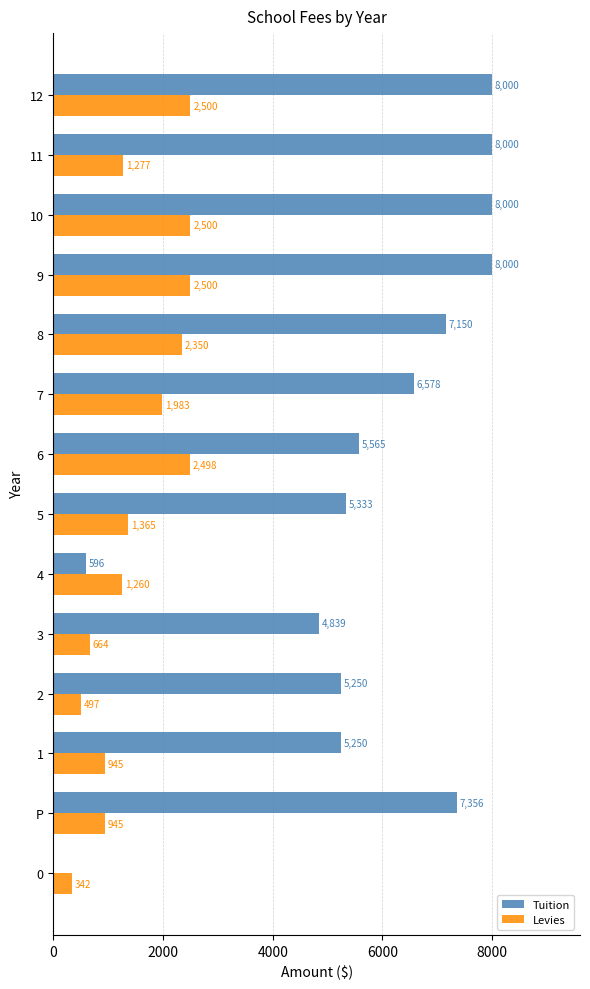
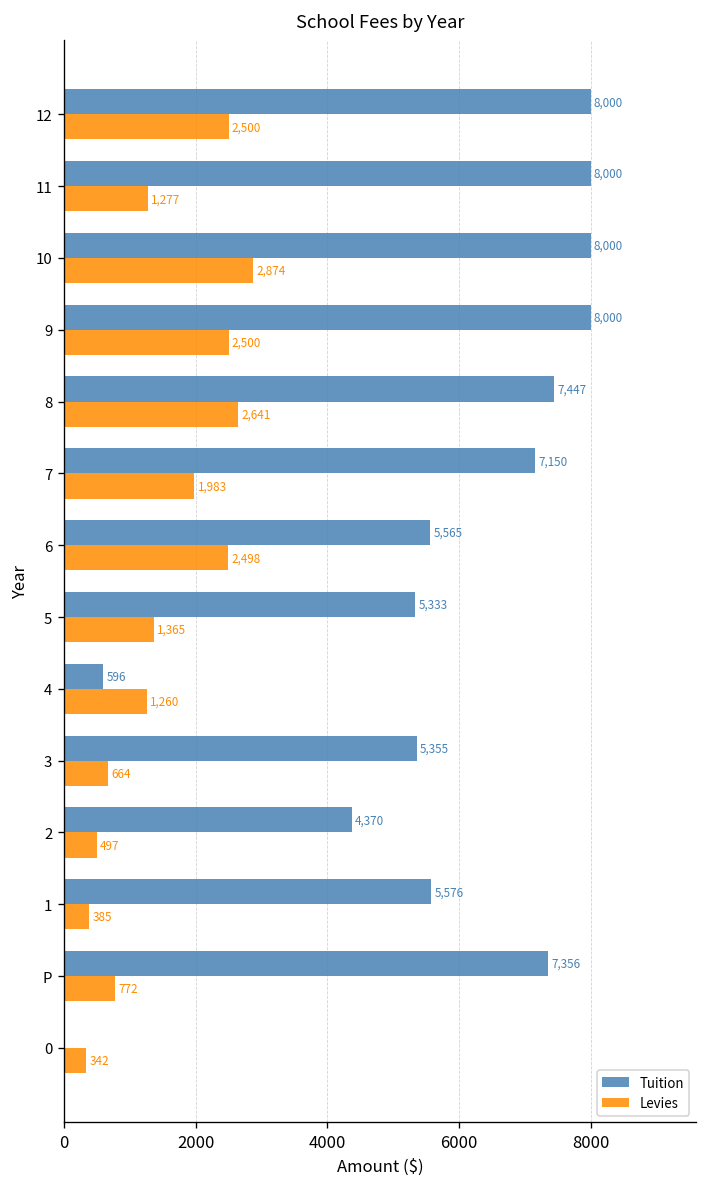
  {
    "Tuition": {
      "12": "8,000",
      "11": "8,000",
      "10": "8,000",
      "9": "8,000",
-     "8": "7,150",
-     "7": "6,578",
+     "8": "7,447",
+     "7": "7,150",
      "6": "5,565",
      "5": "5,333",
      "4": "596",
-     "3": "4,839",
-     "2": "5,250",
-     "1": "5,250",
+     "3": "5,355",
+     "2": "4,370",
+     "1": "5,576",
      "P": "7,356"
    },
    "Levies": {
      "12": "2,500",
      "11": "1,277",
-     "10": "2,500",
+     "10": "2,874",
      "9": "2,500",
-     "8": "2,350",
+     "8": "2,641",
      "7": "1,983",
      "6": "2,498",
      "5": "1,365",
      "4": "1,260",
      "3": "664",
      "2": "497",
-     "1": "945",
-     "P": "945",
+     "1": "385",
+     "P": "772",
      "0": "342"
    }
  }
